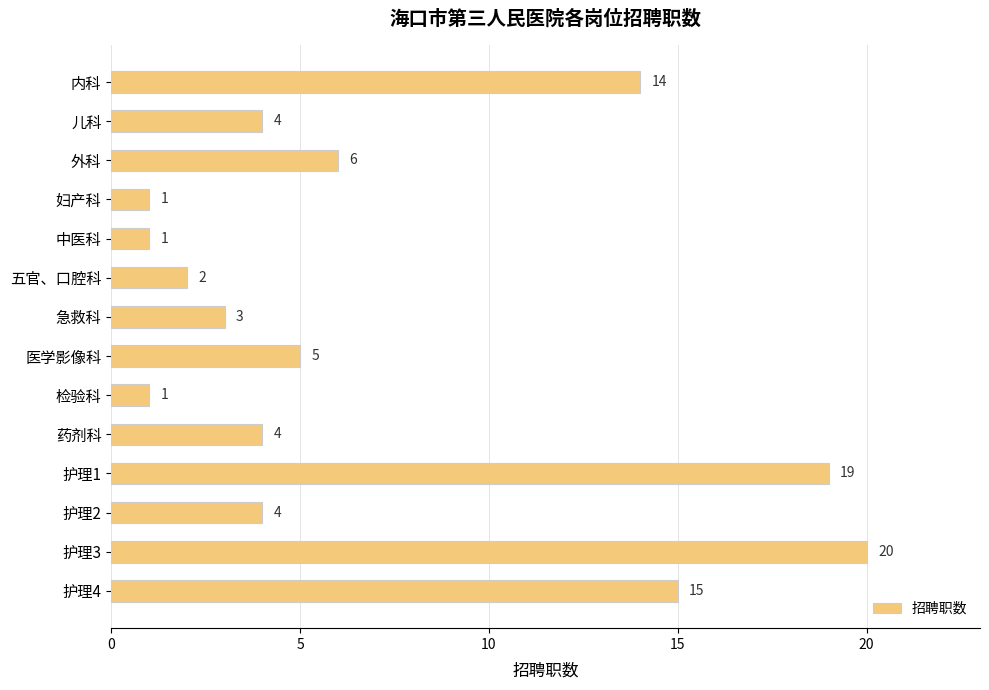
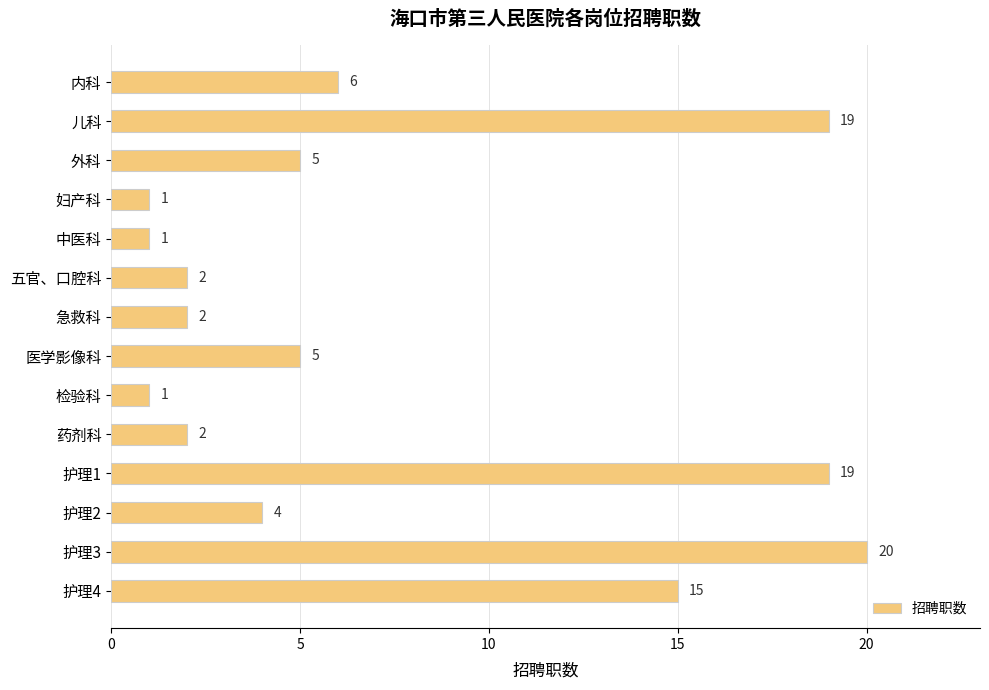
  {
-   "内科": 14,
-   "儿科": 4,
-   "外科": 6,
+   "内科": 6,
+   "儿科": 19,
+   "外科": 5,
    "妇产科": 1,
    "中医科": 1,
    "五官、口腔科": 2,
-   "急救科": 3,
+   "急救科": 2,
    "医学影像科": 5,
    "检验科": 1,
-   "药剂科": 4,
+   "药剂科": 2,
    "护理1": 19,
    "护理2": 4,
    "护理3": 20,
    "护理4": 15
  }
